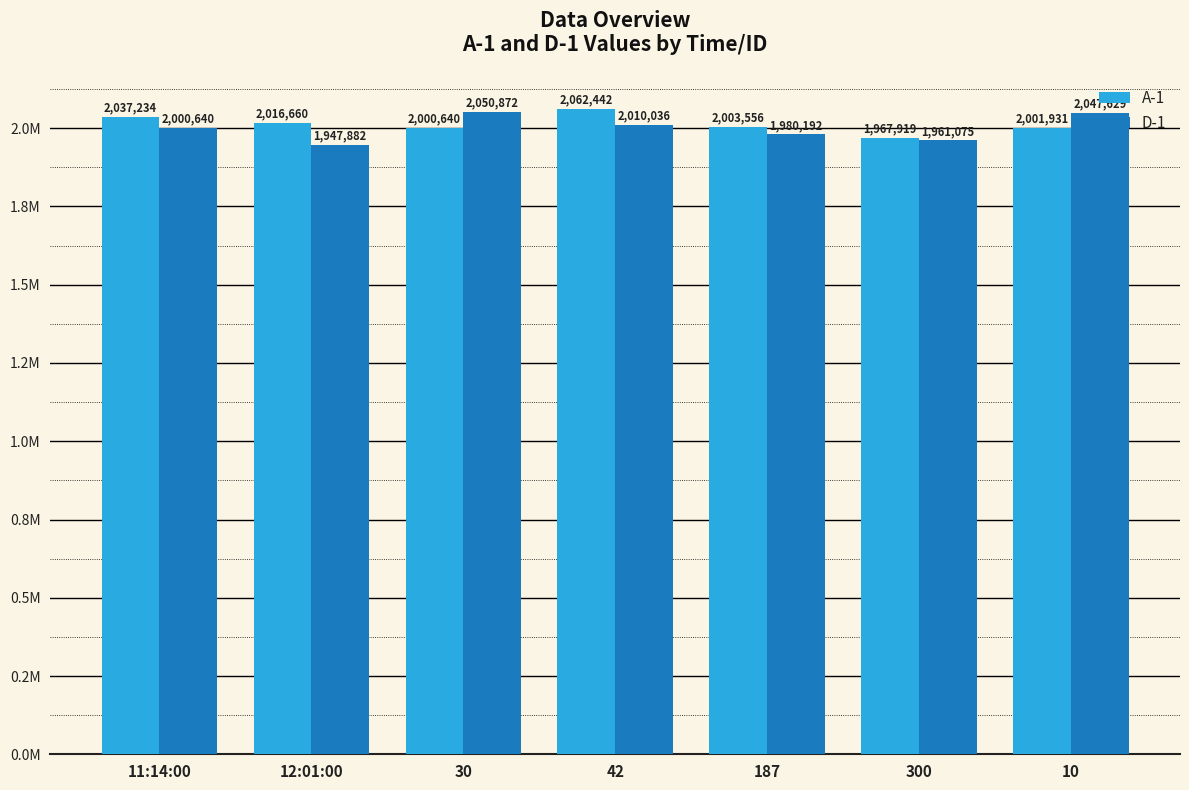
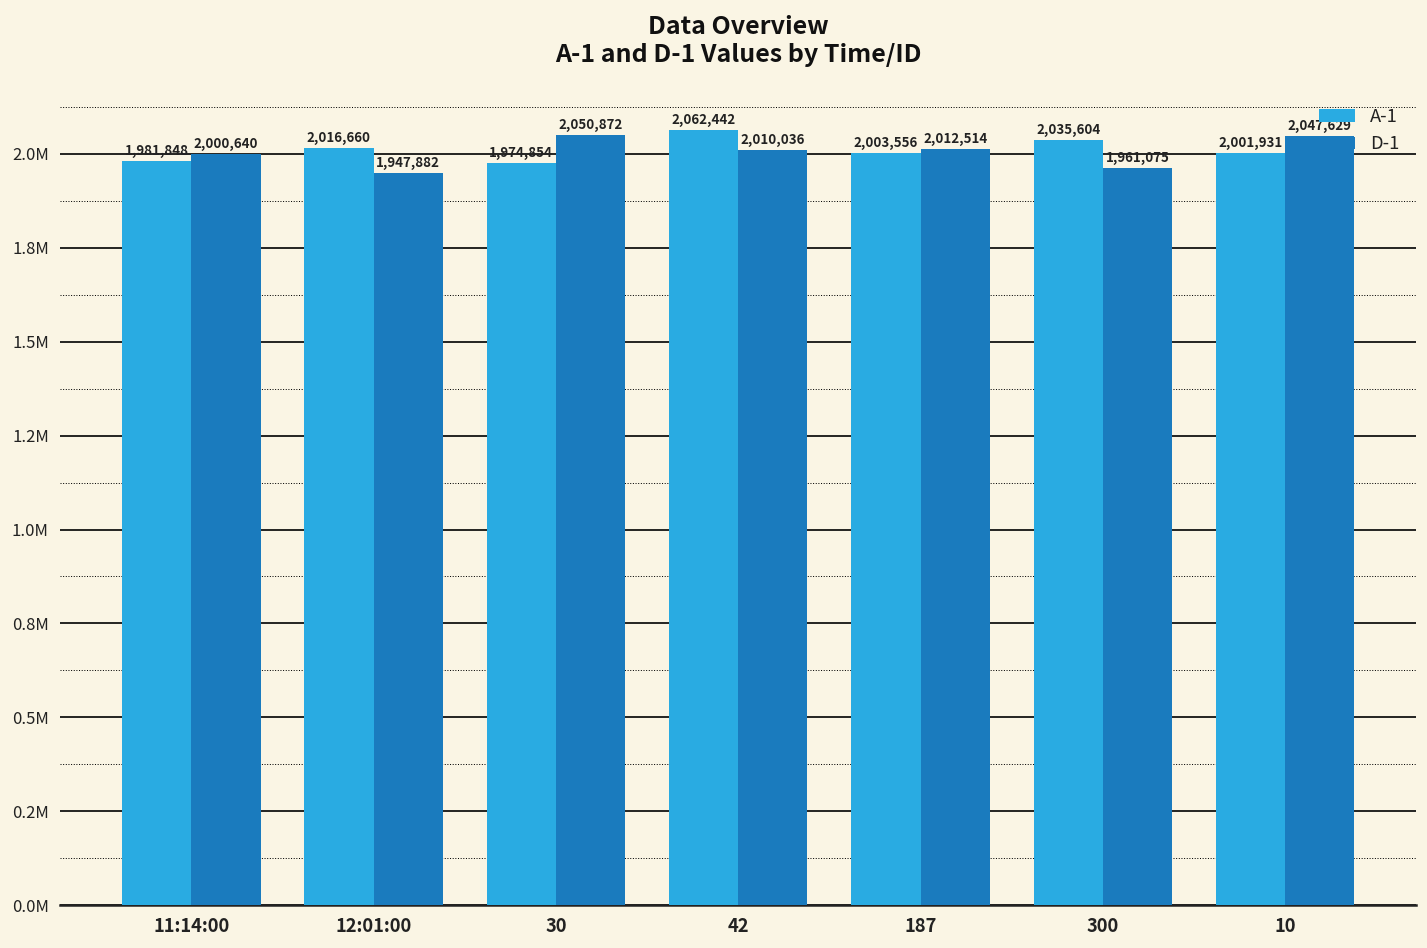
  {
    "A-1": {
-     "11:14:00": "2,037,234",
+     "11:14:00": "1,981,848",
      "12:01:00": "2,016,660",
-     "30": "2,000,640",
+     "30": "1,974,854",
      "42": "2,062,442",
      "187": "2,003,556",
-     "300": "1,967,919",
+     "300": "2,035,604",
      "10": "2,001,931"
    },
    "D-1": {
      "11:14:00": "2,000,640",
      "12:01:00": "1,947,882",
      "30": "2,050,872",
      "42": "2,010,036",
-     "187": "1,980,192",
+     "187": "2,012,514",
      "300": "1,961,075",
      "10": "2,047,629"
    }
  }
